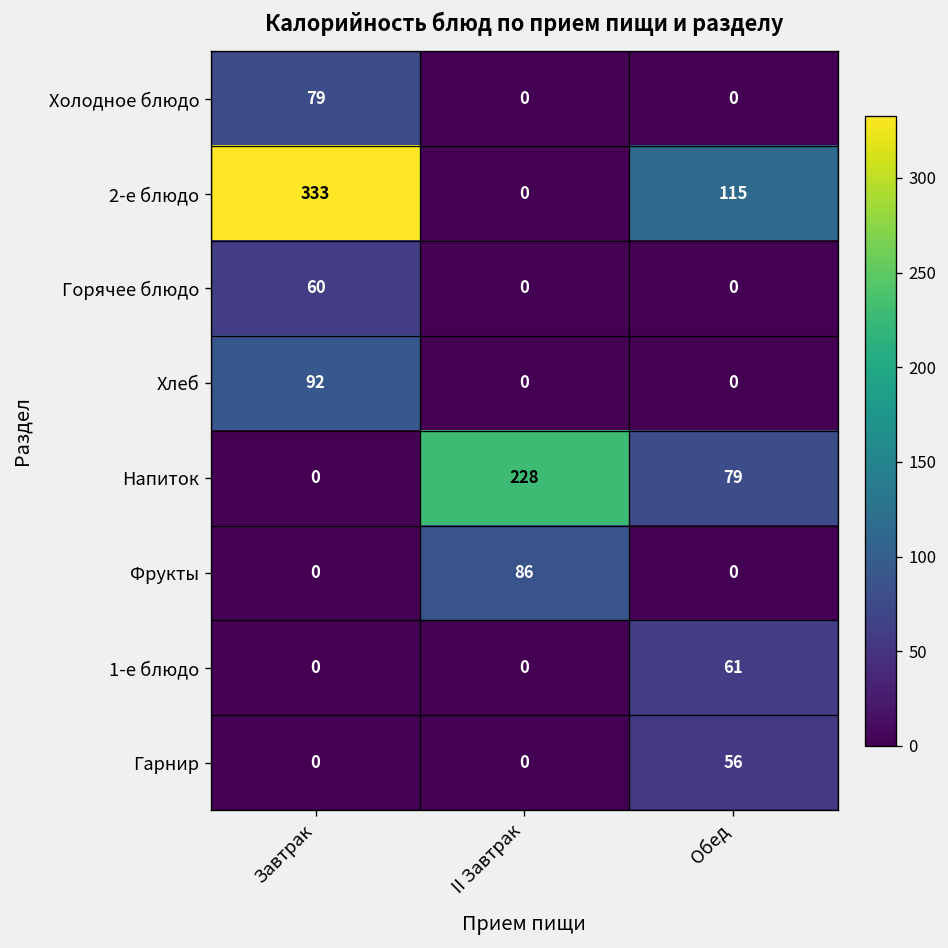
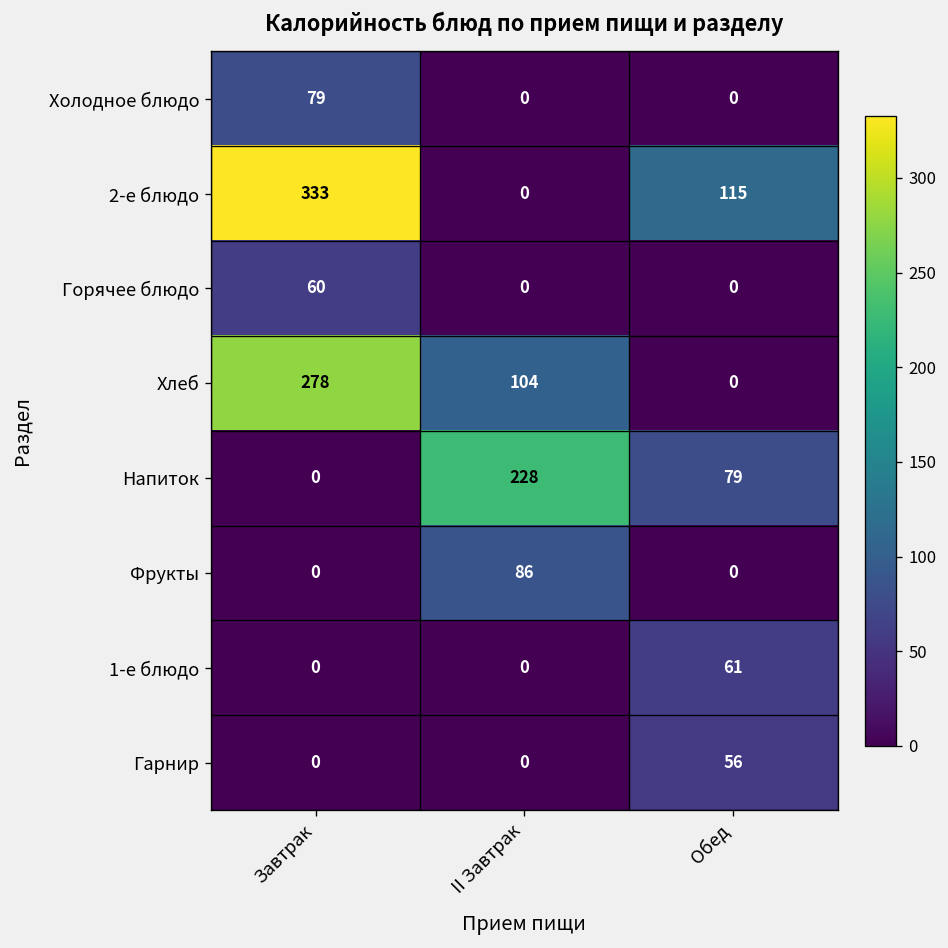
  {
    "Холодное блюдо": {
      "Завтрак": 79,
      "II Завтрак": 0,
      "Обед": 0
    },
    "2-е блюдо": {
      "Завтрак": 333,
      "II Завтрак": 0,
      "Обед": 115
    },
    "Горячее блюдо": {
      "Завтрак": 60,
      "II Завтрак": 0,
      "Обед": 0
    },
    "Хлеб": {
-     "Завтрак": 92,
-     "II Завтрак": 0,
+     "Завтрак": 278,
+     "II Завтрак": 104,
      "Обед": 0
    },
    "Напиток": {
      "Завтрак": 0,
      "II Завтрак": 228,
      "Обед": 79
    },
    "Фрукты": {
      "Завтрак": 0,
      "II Завтрак": 86,
      "Обед": 0
    },
    "1-е блюдо": {
      "Завтрак": 0,
      "II Завтрак": 0,
      "Обед": 61
    },
    "Гарнир": {
      "Завтрак": 0,
      "II Завтрак": 0,
      "Обед": 56
    }
  }
